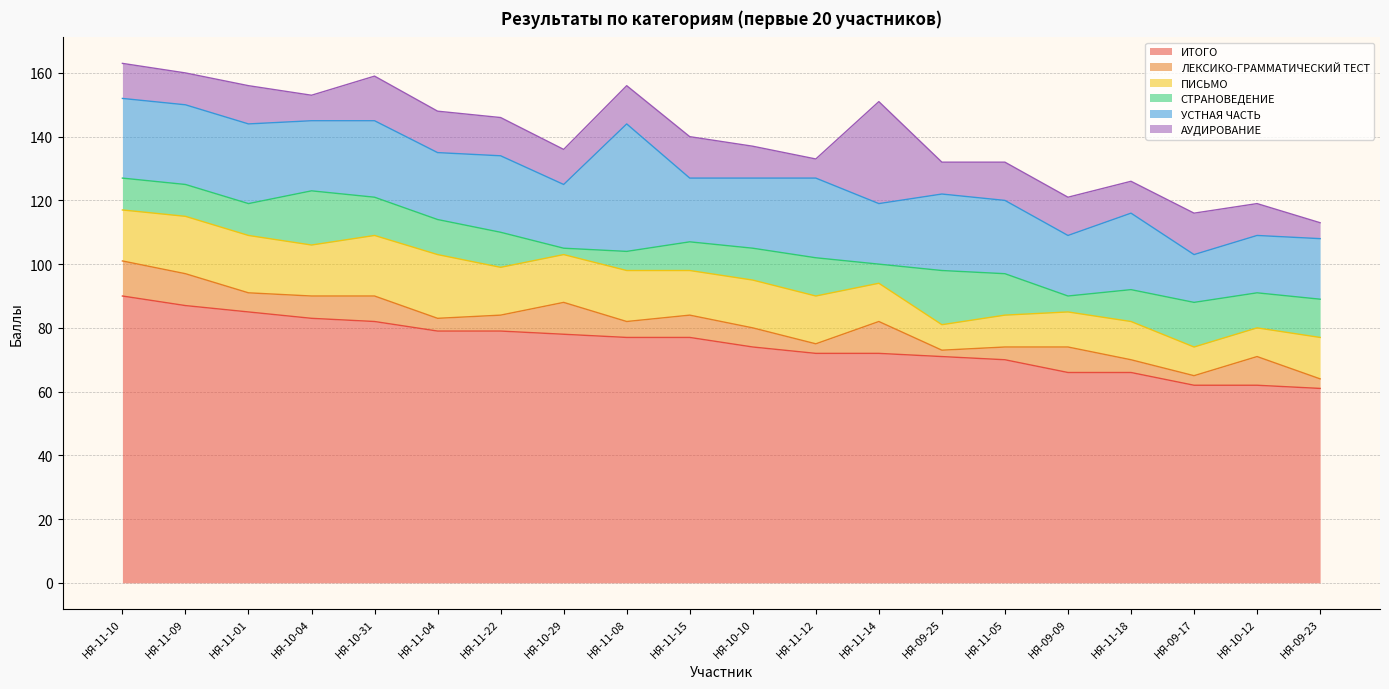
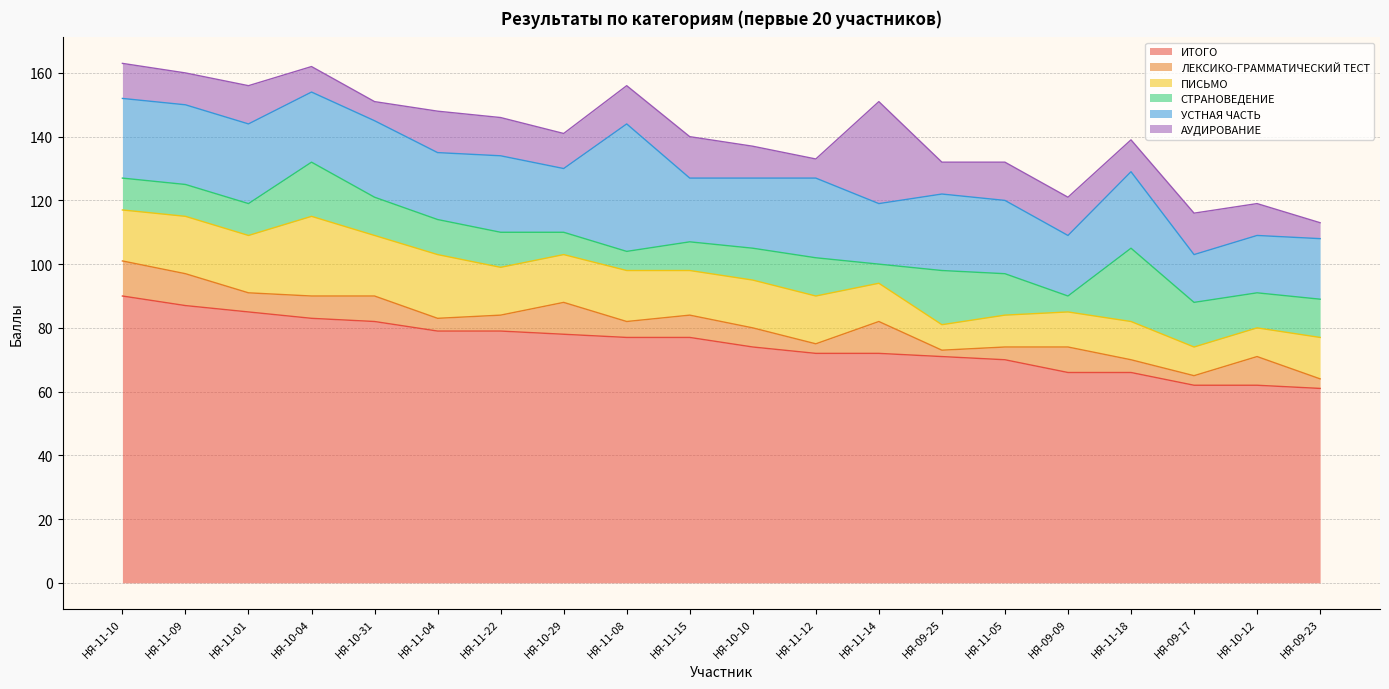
  {
    "ПИСЬМО": {
      "НЯ-11-10": 16,
      "НЯ-11-09": 18,
      "НЯ-11-01": 18,
-     "НЯ-10-04": 16,
+     "НЯ-10-04": 25,
      "НЯ-10-31": 19,
      "НЯ-11-04": 20,
      "НЯ-11-22": 15,
      "НЯ-10-29": 15,
      "НЯ-11-08": 16,
      "НЯ-11-15": 14,
      "НЯ-10-10": 15,
      "НЯ-11-12": 15,
      "НЯ-11-14": 12,
      "НЯ-09-25": 8,
      "НЯ-11-05": 10,
      "НЯ-09-09": 11,
      "НЯ-11-18": 12,
      "НЯ-09-17": 9,
      "НЯ-10-12": 9,
      "НЯ-09-23": 13
    },
    "СТРАНОВЕДЕНИЕ": {
      "НЯ-11-10": 10,
      "НЯ-11-09": 10,
      "НЯ-11-01": 10,
      "НЯ-10-04": 17,
      "НЯ-10-31": 12,
      "НЯ-11-04": 11,
      "НЯ-11-22": 11,
-     "НЯ-10-29": 2,
+     "НЯ-10-29": 7,
      "НЯ-11-08": 6,
      "НЯ-11-15": 9,
      "НЯ-10-10": 10,
      "НЯ-11-12": 12,
      "НЯ-11-14": 6,
      "НЯ-09-25": 17,
      "НЯ-11-05": 13,
      "НЯ-09-09": 5,
-     "НЯ-11-18": 10,
+     "НЯ-11-18": 23,
      "НЯ-09-17": 14,
      "НЯ-10-12": 11,
      "НЯ-09-23": 12
    },
    "УСТНАЯ ЧАСТЬ": {
      "НЯ-11-10": 25,
      "НЯ-11-09": 25,
      "НЯ-11-01": 25,
      "НЯ-10-04": 22,
      "НЯ-10-31": 24,
      "НЯ-11-04": 21,
      "НЯ-11-22": 24,
      "НЯ-10-29": 20,
      "НЯ-11-08": 40,
      "НЯ-11-15": 20,
      "НЯ-10-10": 22,
      "НЯ-11-12": 25,
      "НЯ-11-14": 19,
      "НЯ-09-25": 24,
      "НЯ-11-05": 23,
      "НЯ-09-09": 19,
      "НЯ-11-18": 24,
      "НЯ-09-17": 15,
      "НЯ-10-12": 18,
      "НЯ-09-23": 19
    },
    "АУДИРОВАНИЕ": {
      "НЯ-11-10": 11,
      "НЯ-11-09": 10,
      "НЯ-11-01": 12,
      "НЯ-10-04": 8,
-     "НЯ-10-31": 14,
+     "НЯ-10-31": 6,
      "НЯ-11-04": 13,
      "НЯ-11-22": 12,
      "НЯ-10-29": 11,
      "НЯ-11-08": 12,
      "НЯ-11-15": 13,
      "НЯ-10-10": 10,
      "НЯ-11-12": 6,
      "НЯ-11-14": 32,
      "НЯ-09-25": 10,
      "НЯ-11-05": 12,
      "НЯ-09-09": 12,
      "НЯ-11-18": 10,
      "НЯ-09-17": 13,
      "НЯ-10-12": 10,
      "НЯ-09-23": 5
    }
  }
